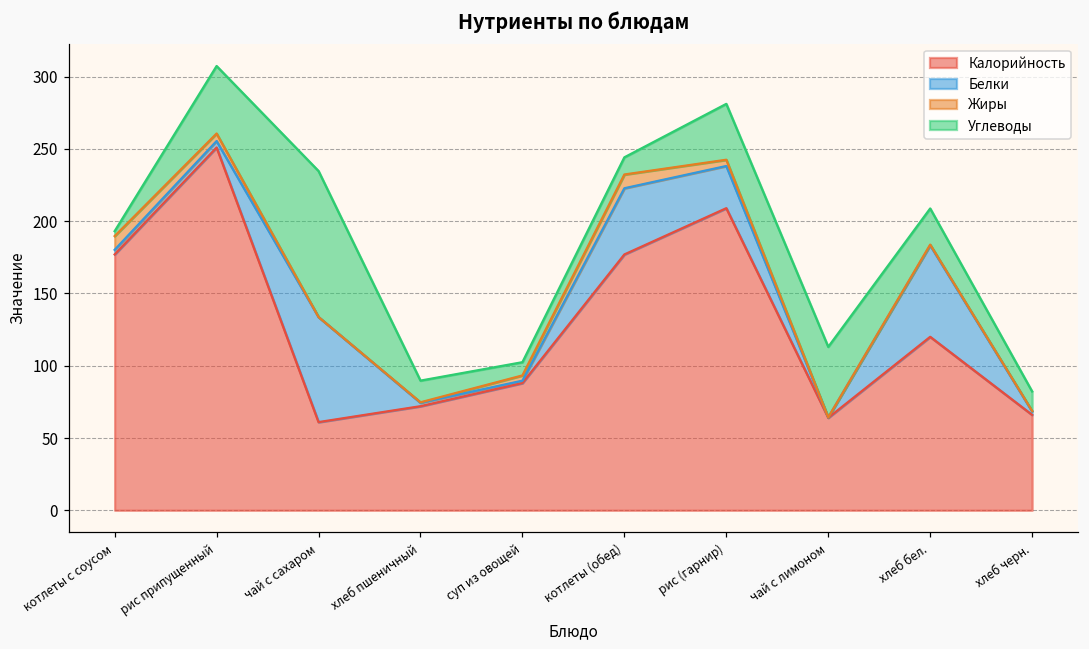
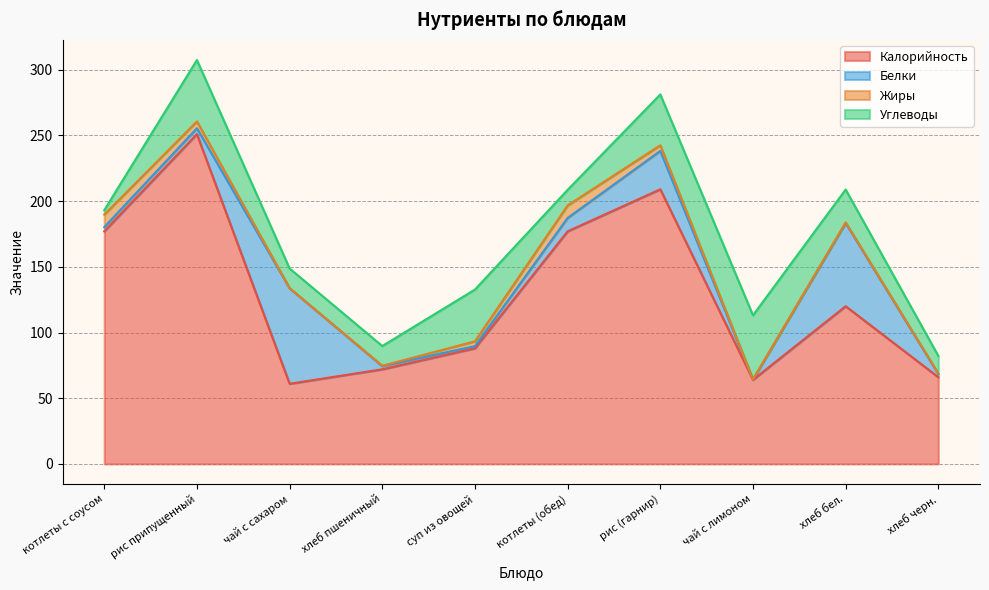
  {
    "Белки": {
      "котлеты с соусом": 3,
      "рис припущенный": 4,
-     "котлеты (обед)": 46,
+     "котлеты (обед)": 10,
      "рис (гарнир)": 29
    },
    "Углеводы": {
      "котлеты с соусом": 3,
      "рис припущенный": 47,
-     "чай с сахаром": 101,
+     "чай с сахаром": 15,
      "хлеб пшеничный": 15,
-     "суп из овощей": 9,
+     "суп из овощей": 39,
      "котлеты (обед)": 12,
      "рис (гарнир)": 39,
      "чай с лимоном": 49,
      "хлеб бел.": 25,
      "хлеб черн.": 14
    }
  }
